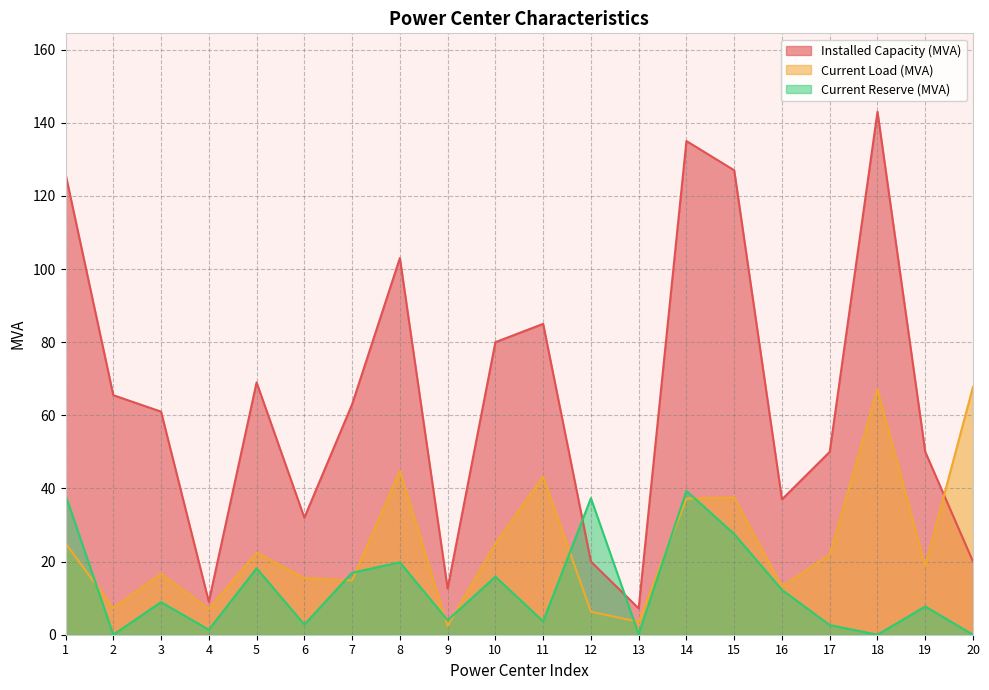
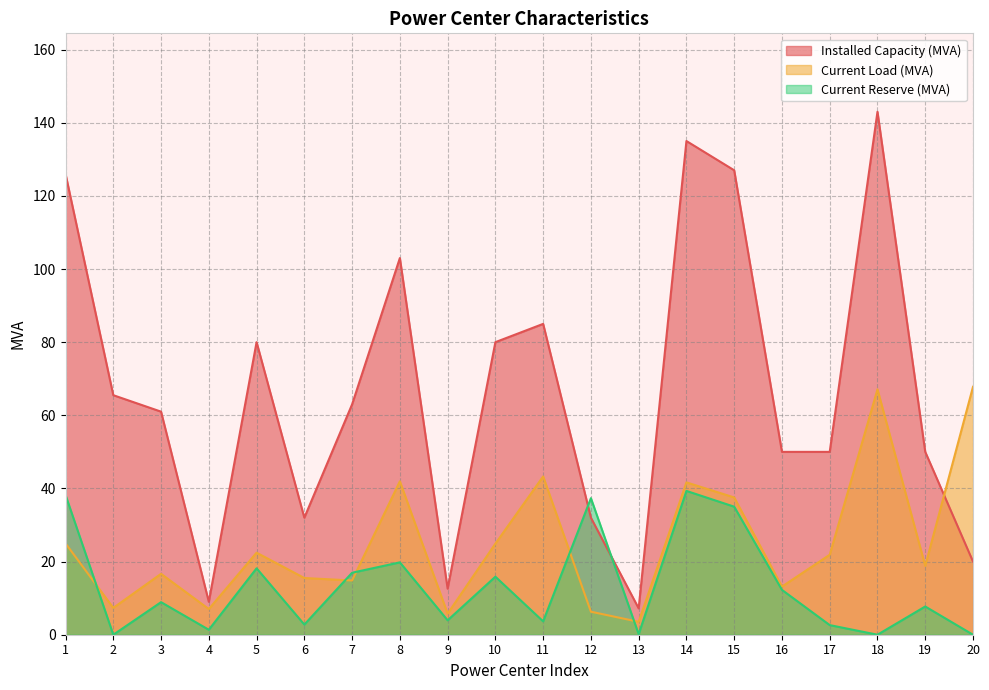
  {
    "Installed Capacity (MVA)": {
      "1": 126,
      "2": 66,
      "3": 61,
      "4": 9,
-     "5": 69,
+     "5": 80,
      "6": 32,
      "7": 63,
      "8": 103,
      "9": 13,
      "10": 80,
      "11": 85,
-     "12": 20,
+     "12": 32,
      "13": 7,
      "14": 135,
      "15": 127,
-     "16": 37,
+     "16": 50,
      "17": 50,
      "18": 143,
      "19": 50,
      "20": 20
    },
    "Current Load (MVA)": {
      "1": 25,
      "2": 7,
      "3": 17,
      "4": 7,
      "5": 22,
      "6": 16,
      "7": 15,
-     "8": 45,
-     "9": 2,
+     "8": 42,
+     "9": 6,
      "10": 25,
      "11": 43,
      "12": 6,
      "13": 4,
-     "14": 37,
+     "14": 42,
      "15": 38,
      "16": 13,
      "17": 22,
      "18": 67,
      "19": 19,
      "20": 68
    },
    "Current Reserve (MVA)": {
      "1": 38,
      "2": 0,
      "3": 9,
      "4": 1,
      "5": 18,
      "6": 3,
      "7": 17,
      "8": 20,
      "9": 4,
      "10": 16,
      "11": 4,
      "12": 37,
      "13": 0,
      "14": 39,
-     "15": 28,
+     "15": 35,
      "16": 12,
      "17": 3,
      "18": 0,
      "19": 8,
      "20": 0
    }
  }
